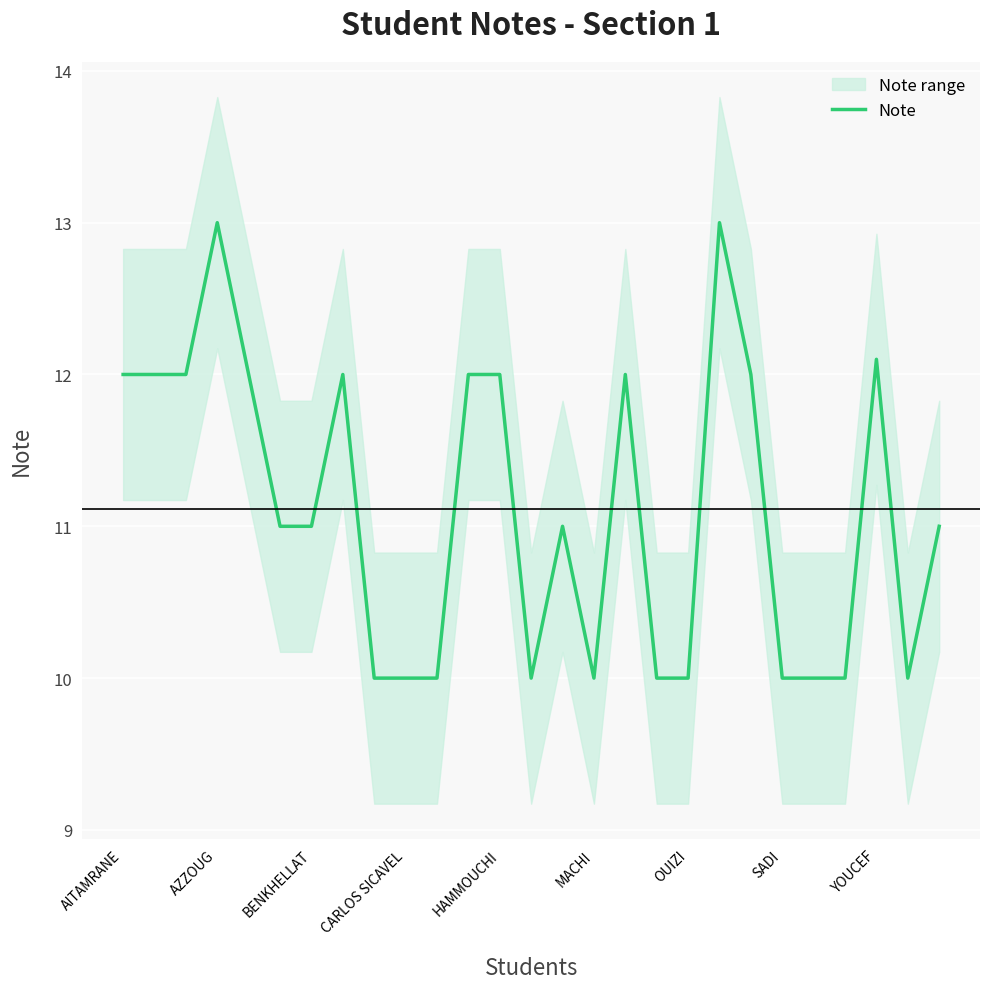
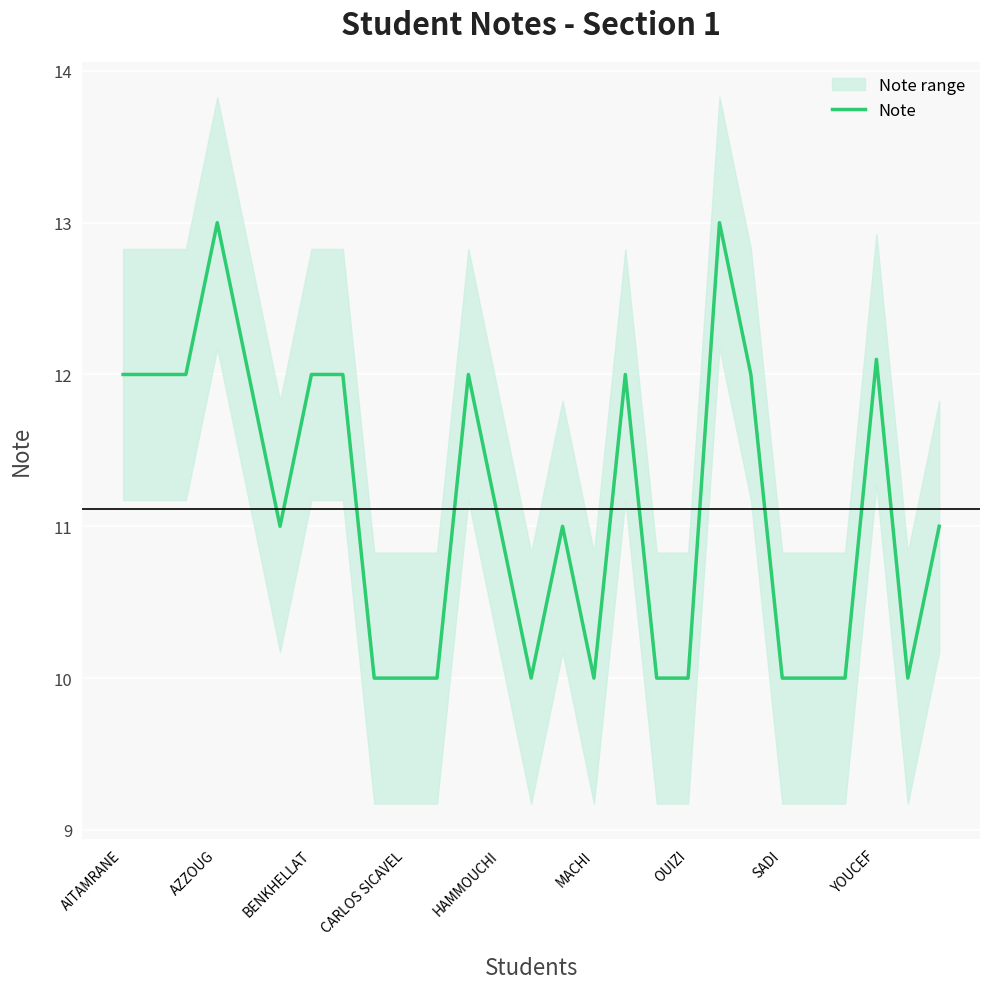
  {
    "Note": {
      "AITAMRANE": 12,
      "AZZOUG": 13,
-     "BENKHELLAT": 11,
+     "BENKHELLAT": 12,
      "CARLOS SICAVEL": 10,
-     "HAMMOUCHI": 12,
+     "HAMMOUCHI": 11,
      "MACHI": 10,
      "OUIZI": 10,
      "SADI": 10,
      "YOUCEF": 12.10
    }
  }
